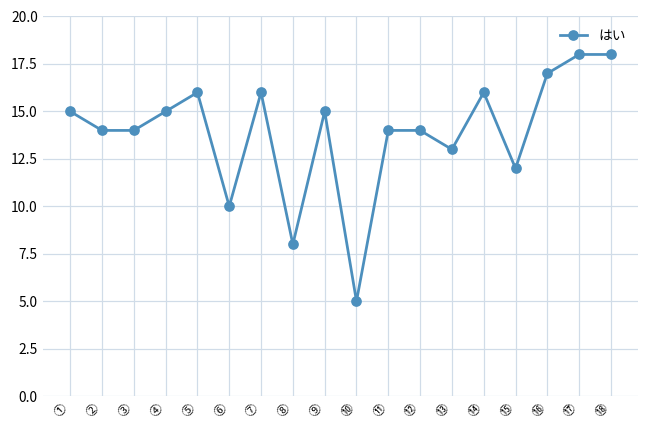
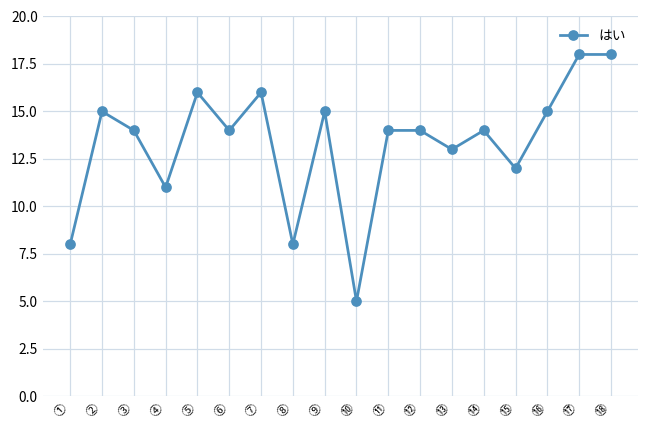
  {
-   "①": 15,
-   "②": 14,
+   "①": 8,
+   "②": 15,
    "③": 14,
-   "④": 15,
+   "④": 11,
    "⑤": 16,
-   "⑥": 10,
+   "⑥": 14,
    "⑦": 16,
    "⑧": 8,
    "⑨": 15,
    "⑩": 5,
    "⑪": 14,
    "⑫": 14,
    "⑬": 13,
-   "⑭": 16,
+   "⑭": 14,
    "⑮": 12,
-   "⑯": 17,
+   "⑯": 15,
    "⑰": 18,
    "⑱": 18
  }
